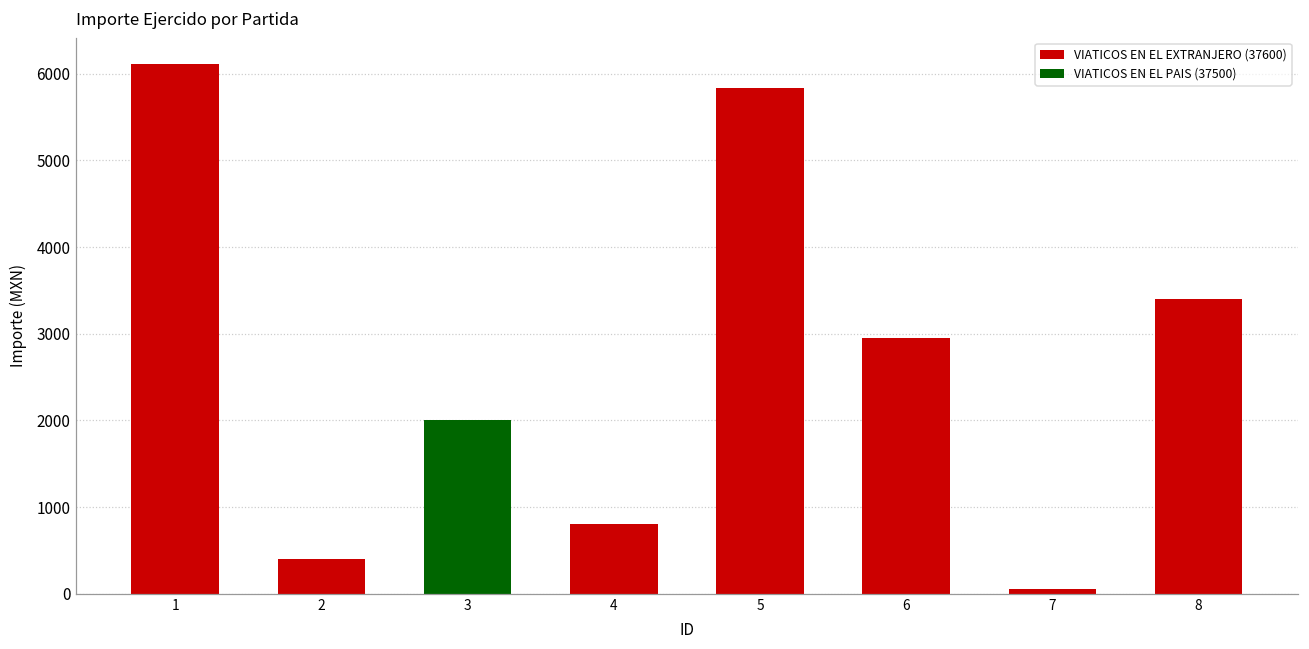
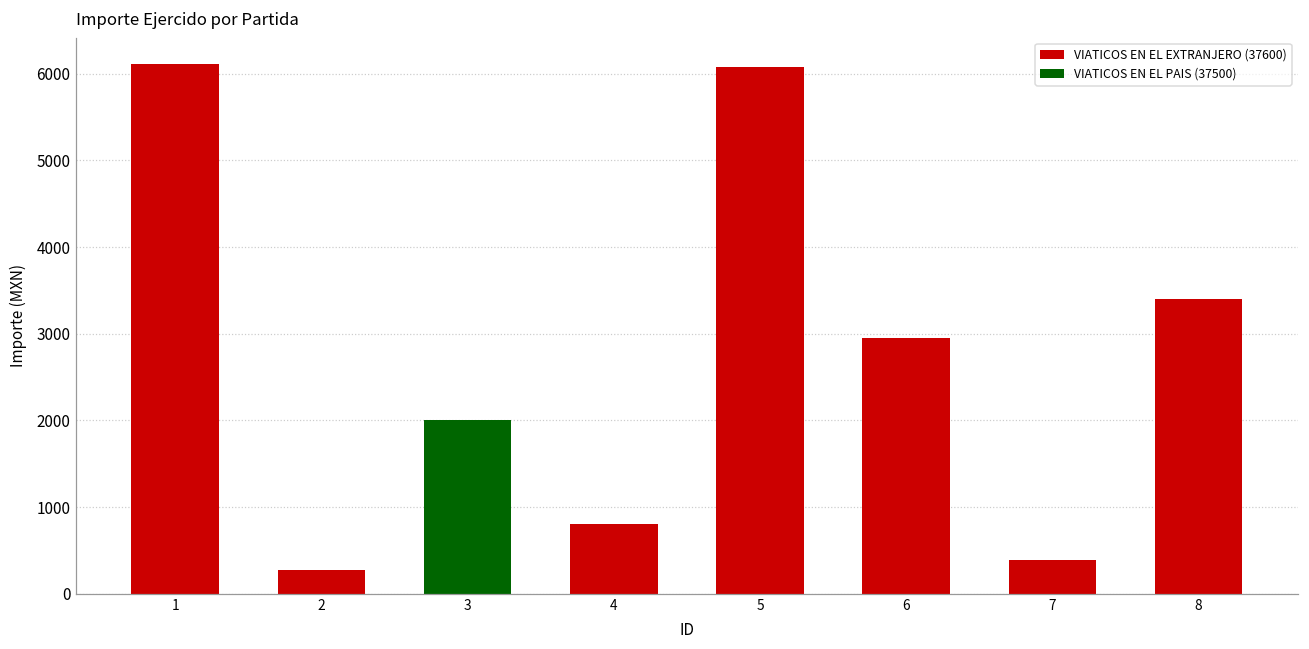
  {
    "1": 6100,
-   "2": 400,
+   "2": 300,
    "3": 2000,
    "4": 800,
-   "5": 5800,
+   "5": 6100,
    "6": 2900,
-   "7": 100,
+   "7": 400,
    "8": 3400
  }
